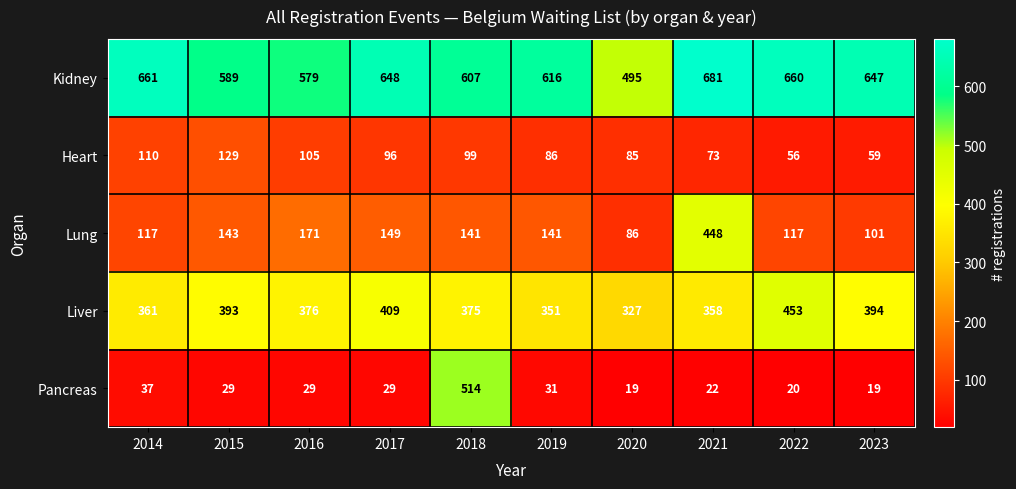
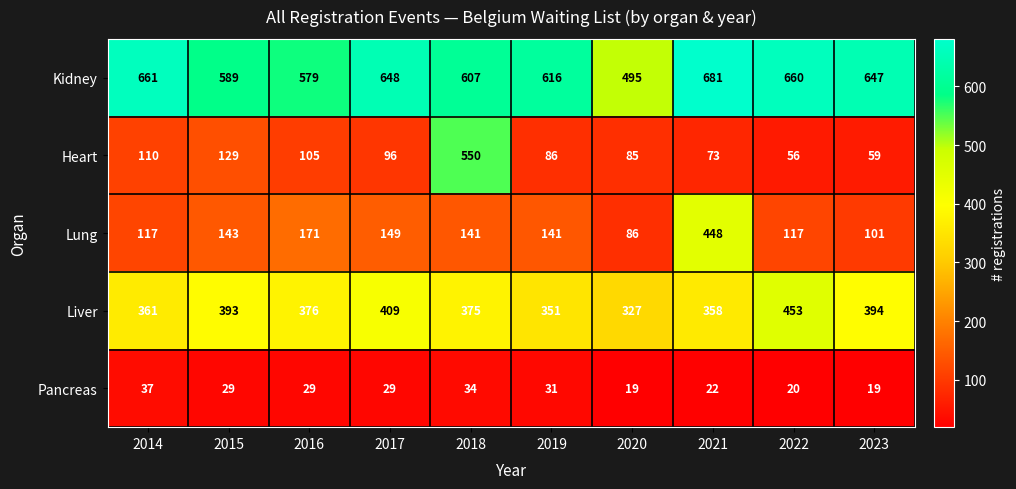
  {
    "Kidney": {
      "2014": 661,
      "2015": 589,
      "2016": 579,
      "2017": 648,
      "2018": 607,
      "2019": 616,
      "2020": 495,
      "2021": 681,
      "2022": 660,
      "2023": 647
    },
    "Heart": {
      "2014": 110,
      "2015": 129,
      "2016": 105,
      "2017": 96,
-     "2018": 99,
+     "2018": 550,
      "2019": 86,
      "2020": 85,
      "2021": 73,
      "2022": 56,
      "2023": 59
    },
    "Lung": {
      "2014": 117,
      "2015": 143,
      "2016": 171,
      "2017": 149,
      "2018": 141,
      "2019": 141,
      "2020": 86,
      "2021": 448,
      "2022": 117,
      "2023": 101
    },
    "Liver": {
      "2014": 361,
      "2015": 393,
      "2016": 376,
      "2017": 409,
      "2018": 375,
      "2019": 351,
      "2020": 327,
      "2021": 358,
      "2022": 453,
      "2023": 394
    },
    "Pancreas": {
      "2014": 37,
      "2015": 29,
      "2016": 29,
      "2017": 29,
-     "2018": 514,
+     "2018": 34,
      "2019": 31,
      "2020": 19,
      "2021": 22,
      "2022": 20,
      "2023": 19
    }
  }
